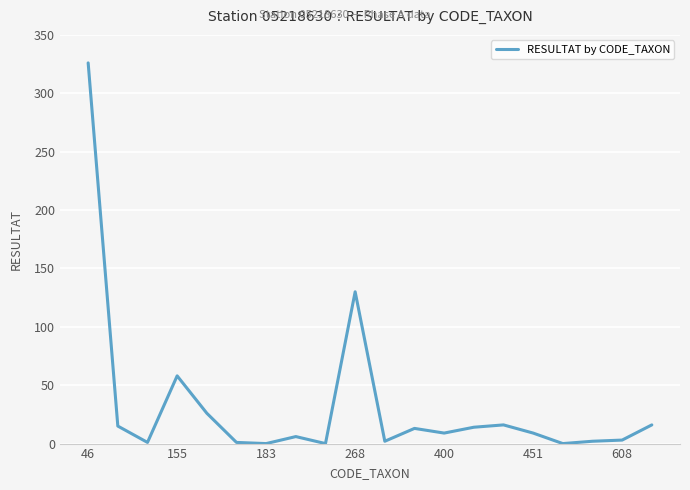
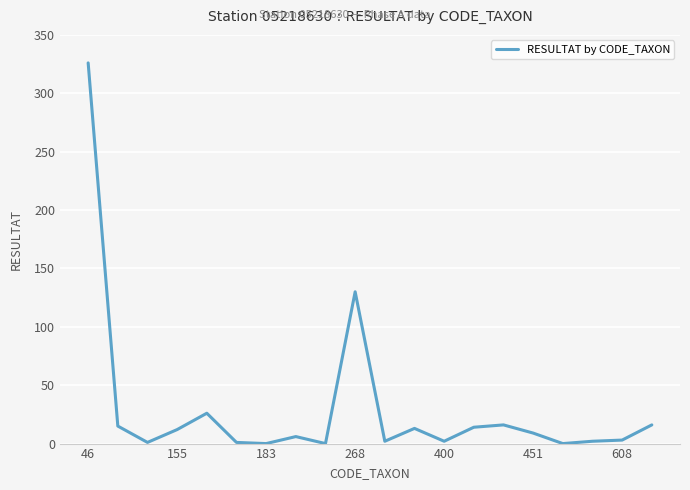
  {
    "46": 326,
-   "155": 58,
+   "155": 12,
    "183": 0,
    "268": 130,
-   "400": 9,
+   "400": 2,
    "451": 9,
    "608": 3
  }
